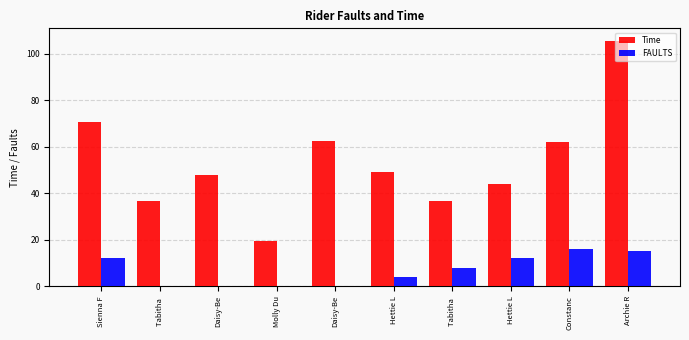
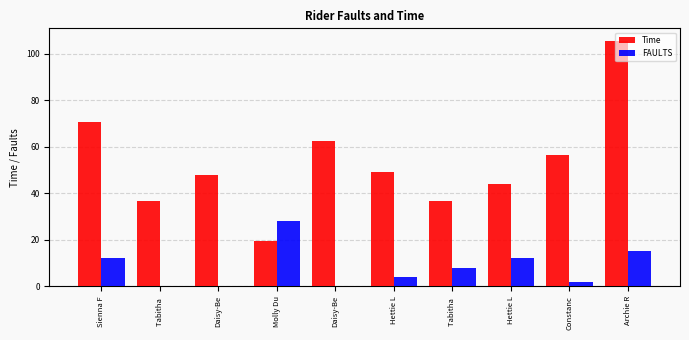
  {
    "Time": {
      "Sienna F": 71,
      "Molly Du": 20,
-     "Constanc": 62
+     "Constanc": 56
    },
    "FAULTS": {
      "Sienna F": 12,
-     "Molly Du": 0,
-     "Constanc": 16,
+     "Molly Du": 28,
+     "Constanc": 2,
      "Archie R": 15
    }
  }
